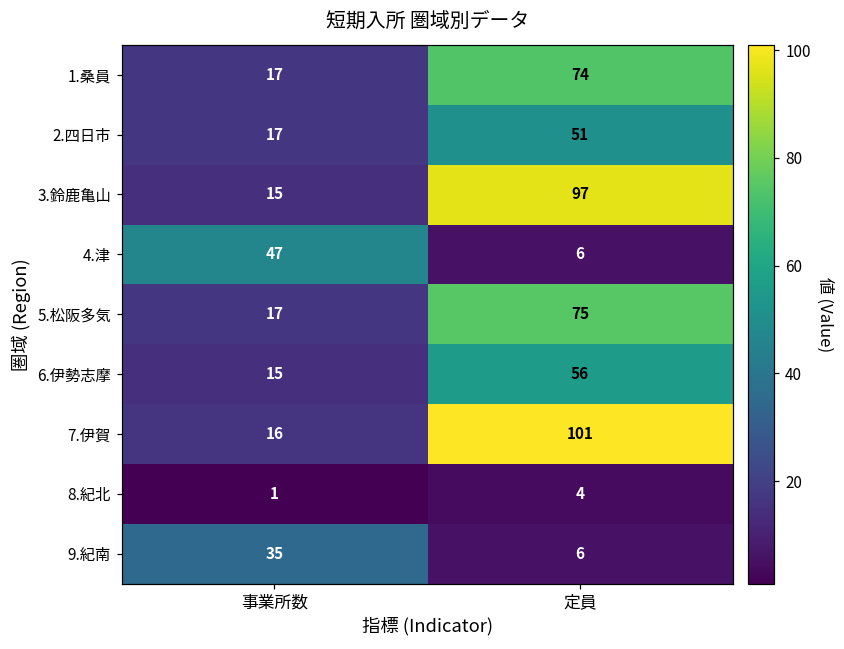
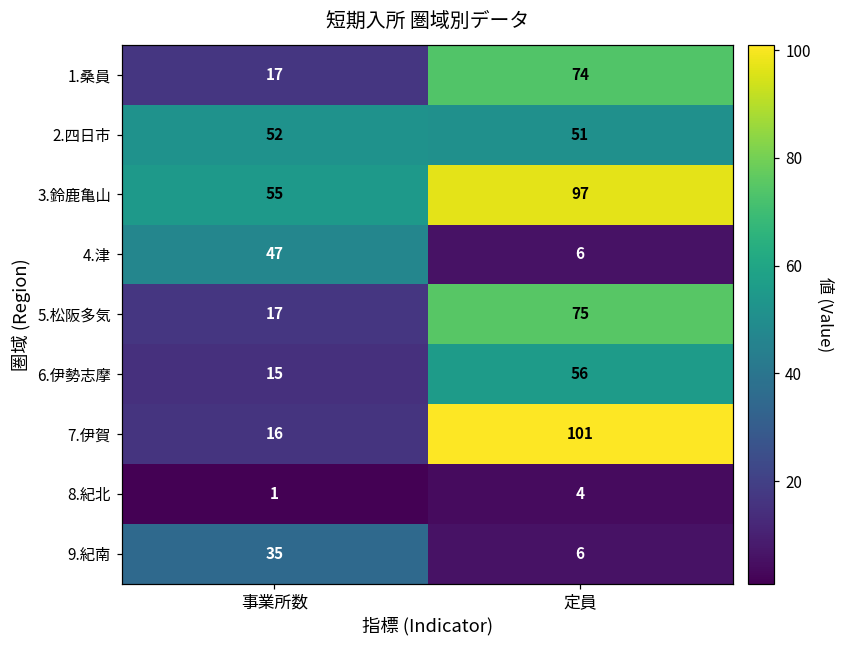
  {
    "1.桑員": {
      "事業所数": 17,
      "定員": 74
    },
    "2.四日市": {
-     "事業所数": 17,
+     "事業所数": 52,
      "定員": 51
    },
    "3.鈴鹿亀山": {
-     "事業所数": 15,
+     "事業所数": 55,
      "定員": 97
    },
    "4.津": {
      "事業所数": 47,
      "定員": 6
    },
    "5.松阪多気": {
      "事業所数": 17,
      "定員": 75
    },
    "6.伊勢志摩": {
      "事業所数": 15,
      "定員": 56
    },
    "7.伊賀": {
      "事業所数": 16,
      "定員": 101
    },
    "8.紀北": {
      "事業所数": 1,
      "定員": 4
    },
    "9.紀南": {
      "事業所数": 35,
      "定員": 6
    }
  }
